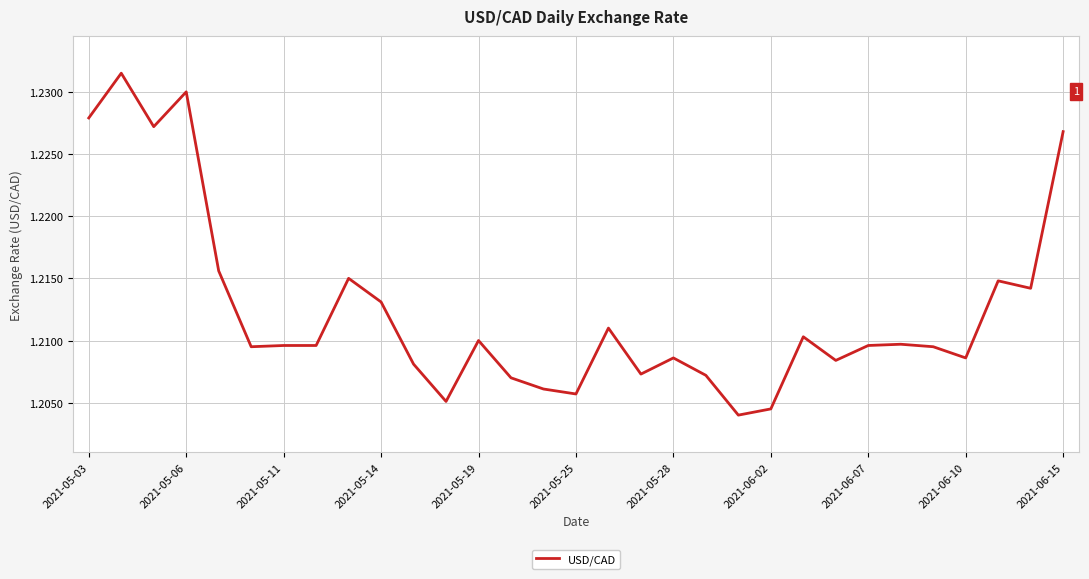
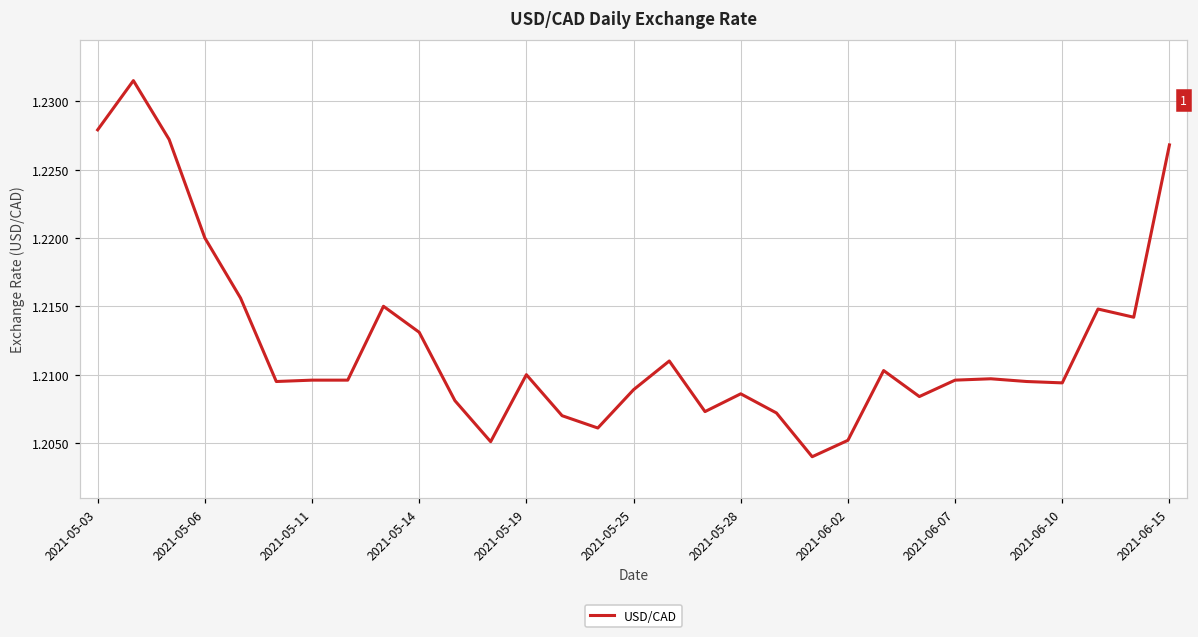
  {
    "2021-05-03": 1.2279,
-   "2021-05-06": 1.23,
+   "2021-05-06": 1.22,
    "2021-05-11": 1.2096,
    "2021-05-14": 1.2131,
    "2021-05-19": 1.2100,
-   "2021-05-25": 1.2057,
+   "2021-05-25": 1.2089,
    "2021-05-28": 1.2086,
-   "2021-06-02": 1.2045,
+   "2021-06-02": 1.2052,
    "2021-06-07": 1.2096,
-   "2021-06-10": 1.2086,
+   "2021-06-10": 1.2094,
    "2021-06-15": 1.2268
  }
